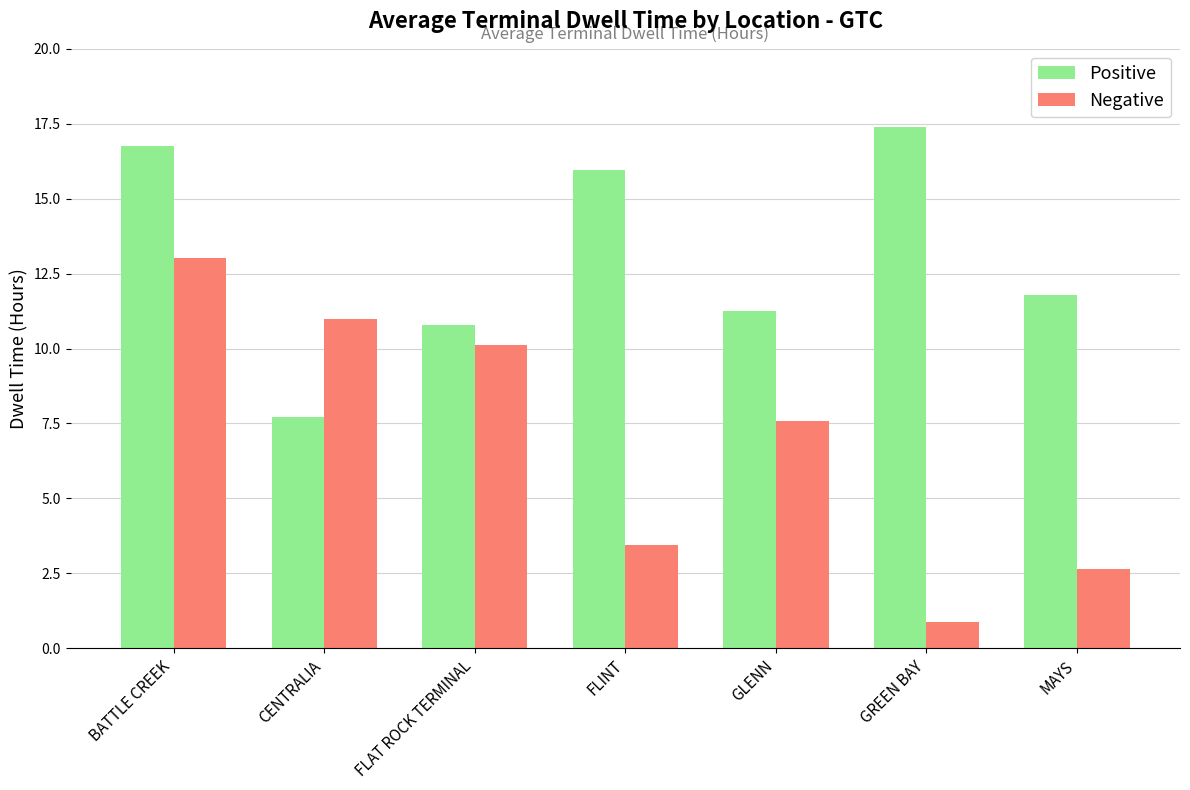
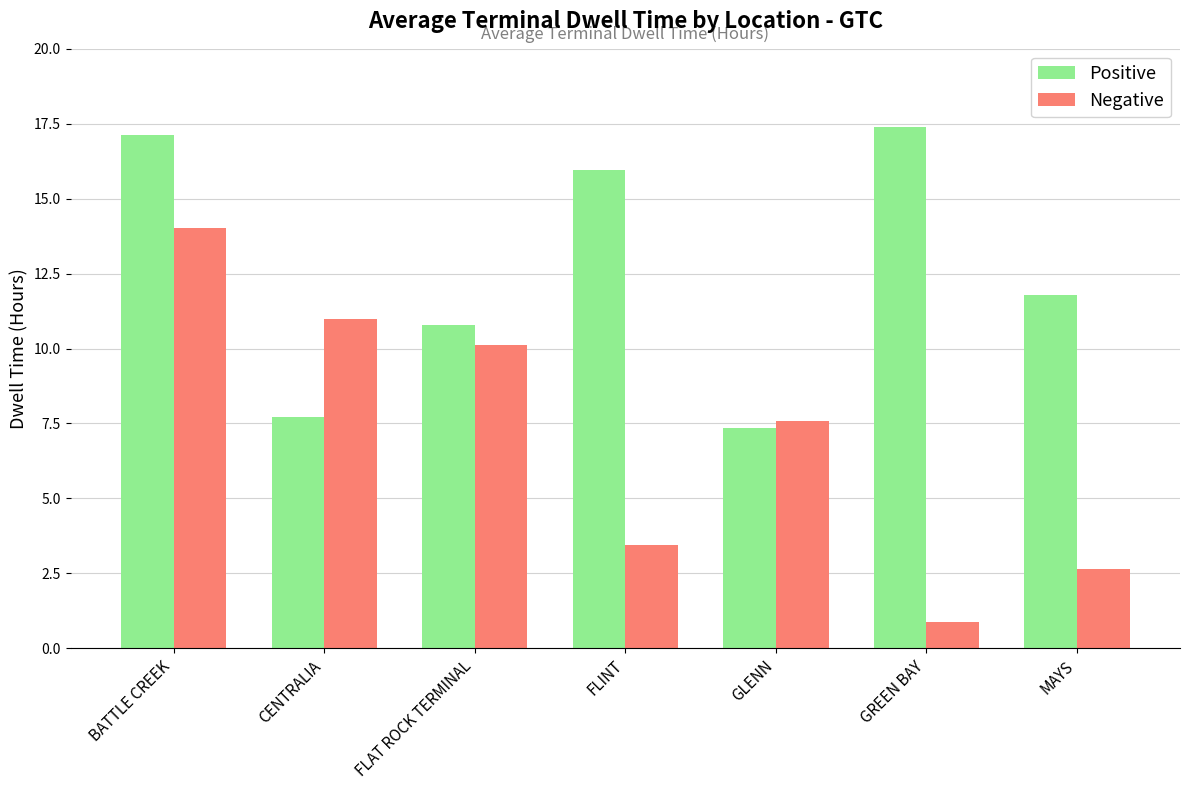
  {
    "Positive": {
-     "BATTLE CREEK": 16.8,
+     "BATTLE CREEK": 17.1,
      "CENTRALIA": 7.7,
      "FLAT ROCK TERMINAL": 10.8,
      "FLINT": 16.0,
-     "GLENN": 11.2,
+     "GLENN": 7.4,
      "GREEN BAY": 17.4,
      "MAYS": 11.8
    },
    "Negative": {
-     "BATTLE CREEK": 13.0,
+     "BATTLE CREEK": 14.0,
      "CENTRALIA": 11.0,
      "FLAT ROCK TERMINAL": 10.1,
      "FLINT": 3.4,
      "GLENN": 7.6,
      "GREEN BAY": 0.9,
      "MAYS": 2.6
    }
  }
